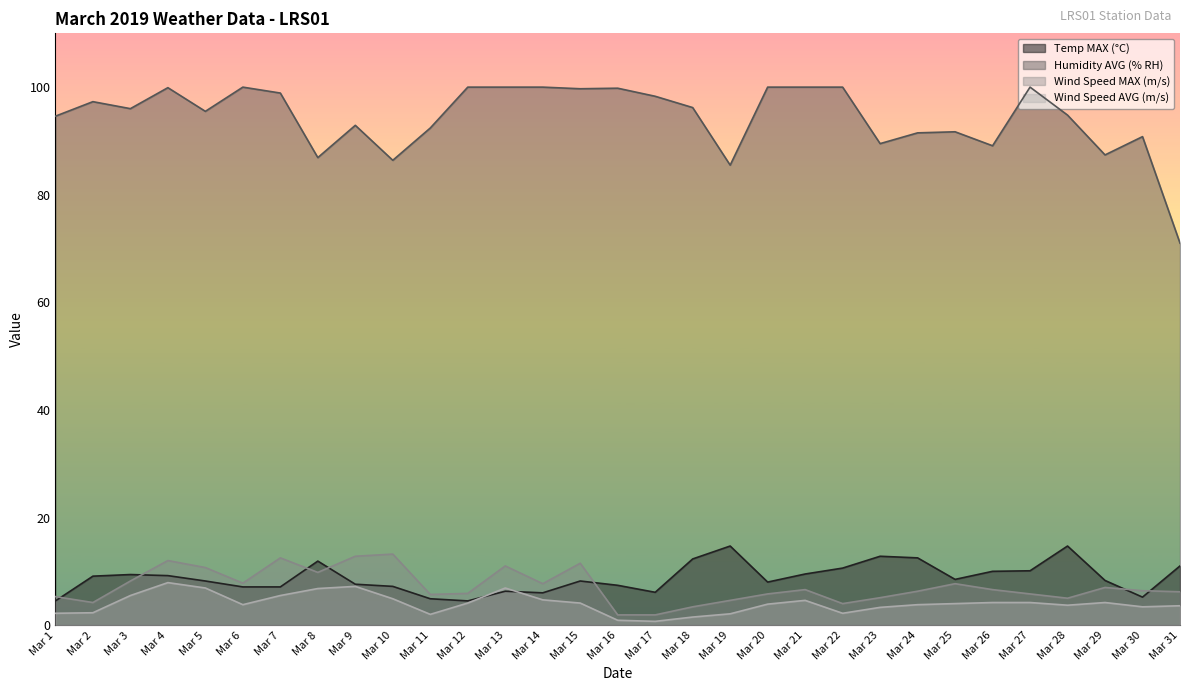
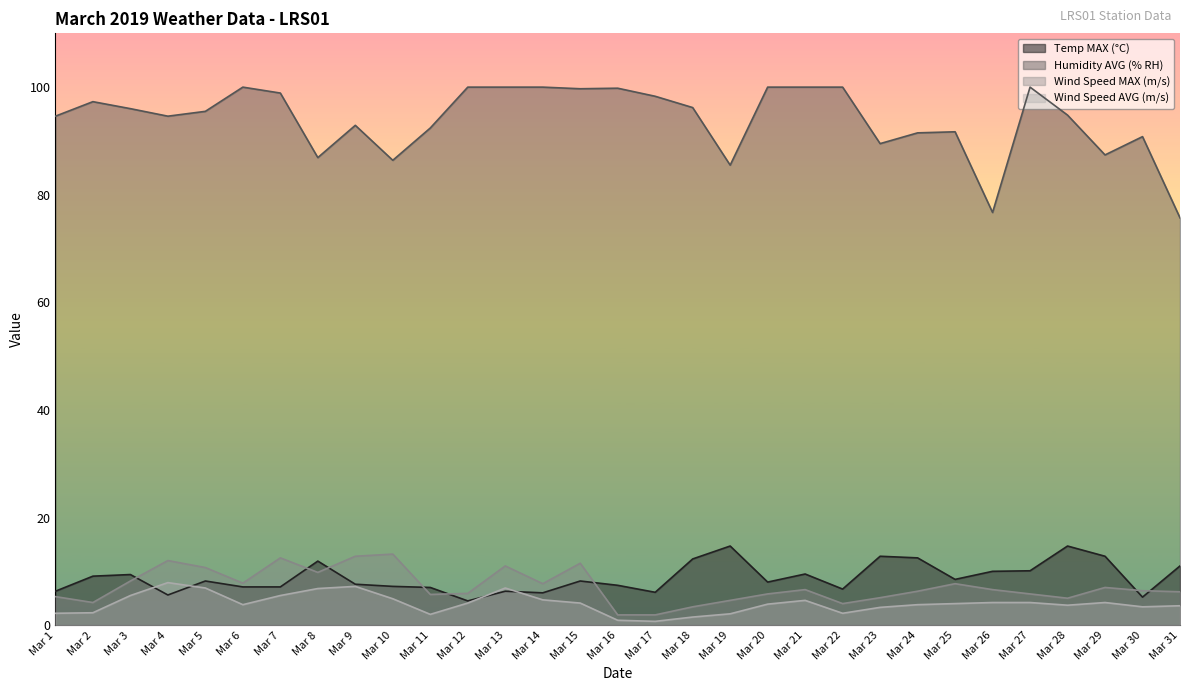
  {
    "Temp MAX (°C)": {
-     "Mar 1": 5,
+     "Mar 1": 6,
      "Mar 2": 9,
      "Mar 3": 9,
-     "Mar 4": 9,
+     "Mar 4": 6,
      "Mar 5": 8,
      "Mar 6": 7,
      "Mar 7": 7,
      "Mar 8": 12,
      "Mar 10": 7,
-     "Mar 11": 5,
+     "Mar 11": 7,
      "Mar 13": 6,
      "Mar 14": 6,
      "Mar 15": 8,
      "Mar 16": 7,
      "Mar 17": 6,
      "Mar 18": 12,
      "Mar 19": 15,
      "Mar 20": 8,
      "Mar 21": 10,
-     "Mar 22": 11,
+     "Mar 22": 7,
      "Mar 23": 13,
      "Mar 24": 13,
      "Mar 25": 9,
      "Mar 26": 10,
      "Mar 27": 10,
      "Mar 28": 15,
-     "Mar 29": 8,
+     "Mar 29": 13,
      "Mar 30": 5,
      "Mar 31": 11
    },
    "Humidity AVG (% RH)": {
      "Mar 1": 95,
      "Mar 2": 97,
      "Mar 3": 96,
-     "Mar 4": 100,
+     "Mar 4": 95,
      "Mar 5": 96,
      "Mar 6": 100,
      "Mar 7": 99,
      "Mar 8": 87,
      "Mar 9": 93,
      "Mar 10": 86,
      "Mar 11": 92,
      "Mar 12": 100,
      "Mar 13": 100,
      "Mar 14": 100,
      "Mar 15": 100,
      "Mar 16": 100,
      "Mar 17": 98,
      "Mar 18": 96,
      "Mar 19": 86,
      "Mar 20": 100,
      "Mar 21": 100,
      "Mar 22": 100,
      "Mar 23": 90,
      "Mar 24": 92,
      "Mar 25": 92,
-     "Mar 26": 89,
+     "Mar 26": 77,
      "Mar 28": 95,
      "Mar 29": 87,
      "Mar 30": 91,
-     "Mar 31": 71
+     "Mar 31": 76
    }
  }
